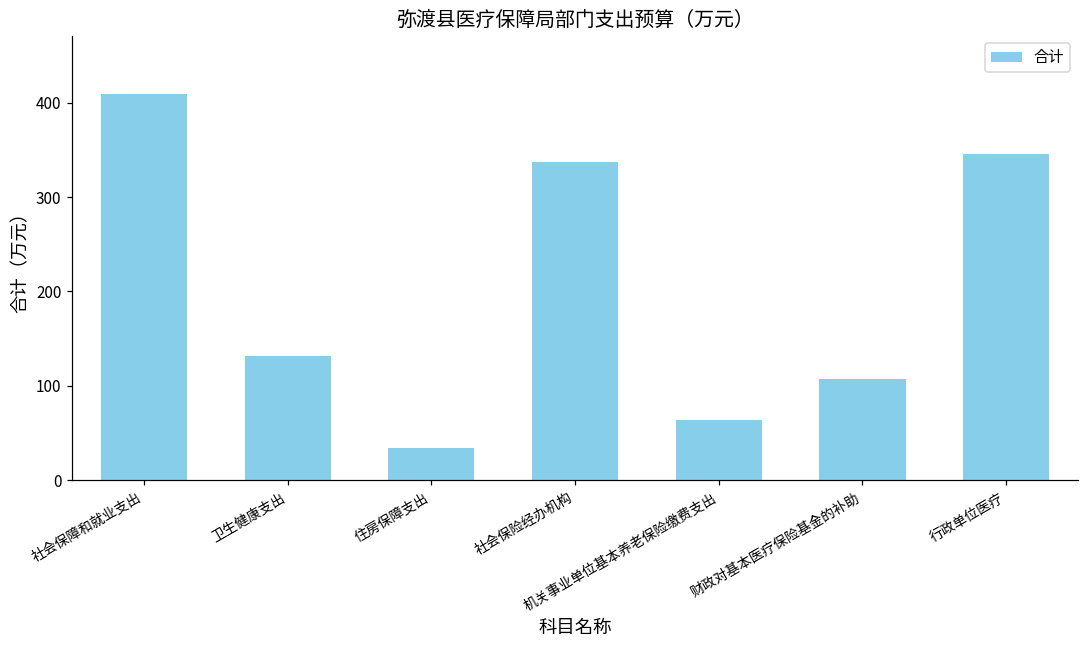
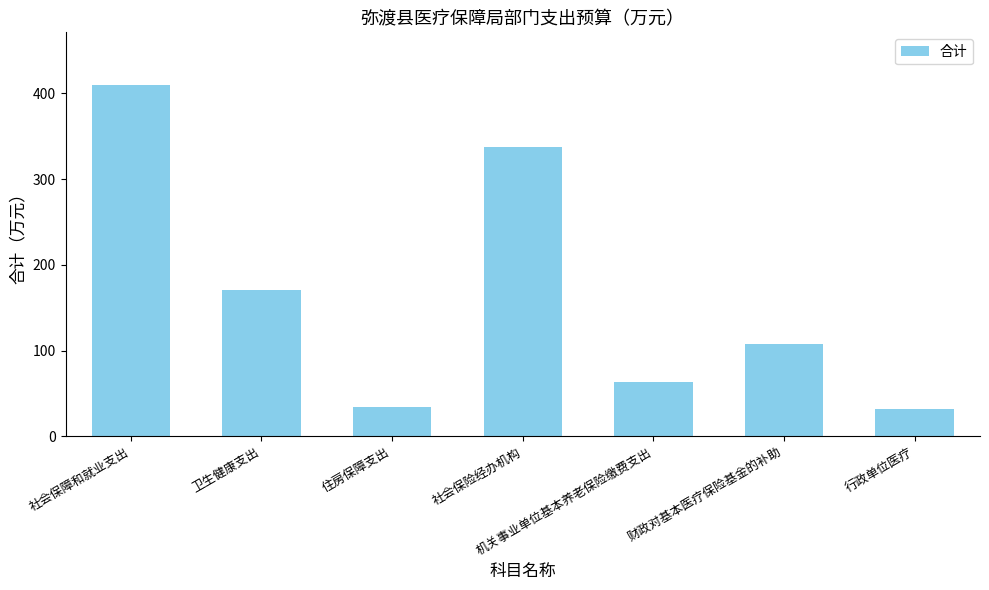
  {
    "社会保障和就业支出": 410,
-   "卫生健康支出": 130,
+   "卫生健康支出": 170,
    "住房保障支出": 30,
    "社会保险经办机构": 340,
    "机关事业单位基本养老保险缴费支出": 60,
    "财政对基本医疗保险基金的补助": 110,
-   "行政单位医疗": 350
+   "行政单位医疗": 30
  }
